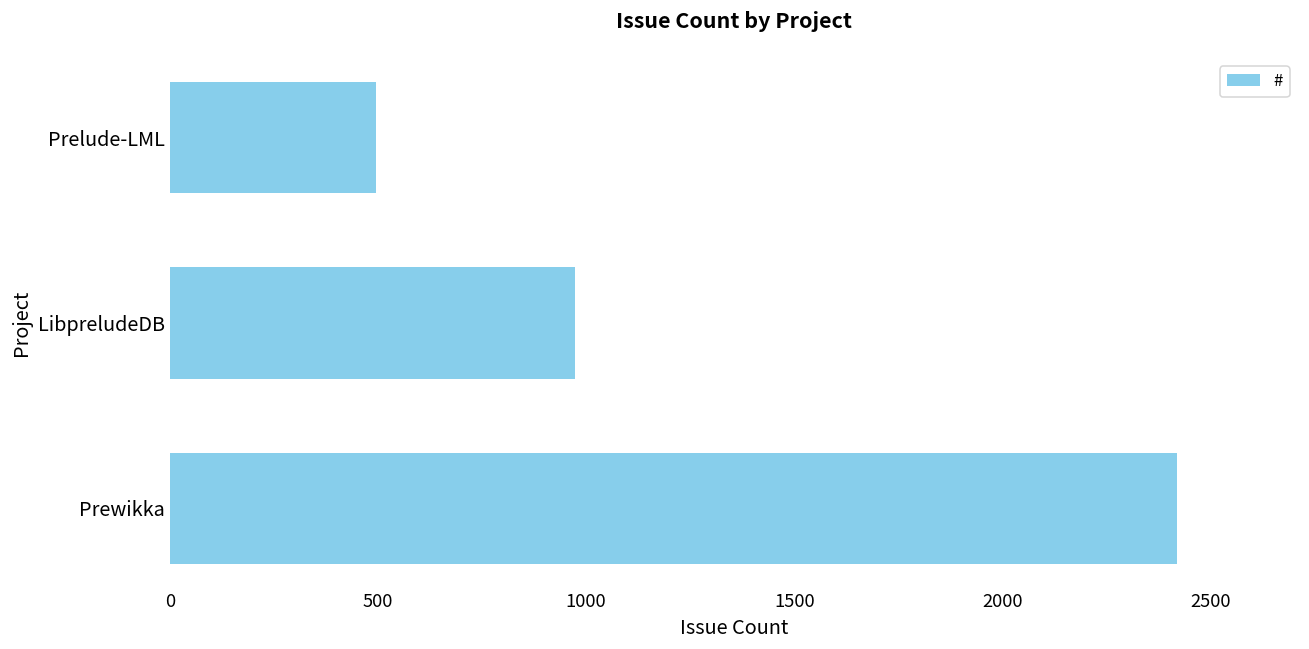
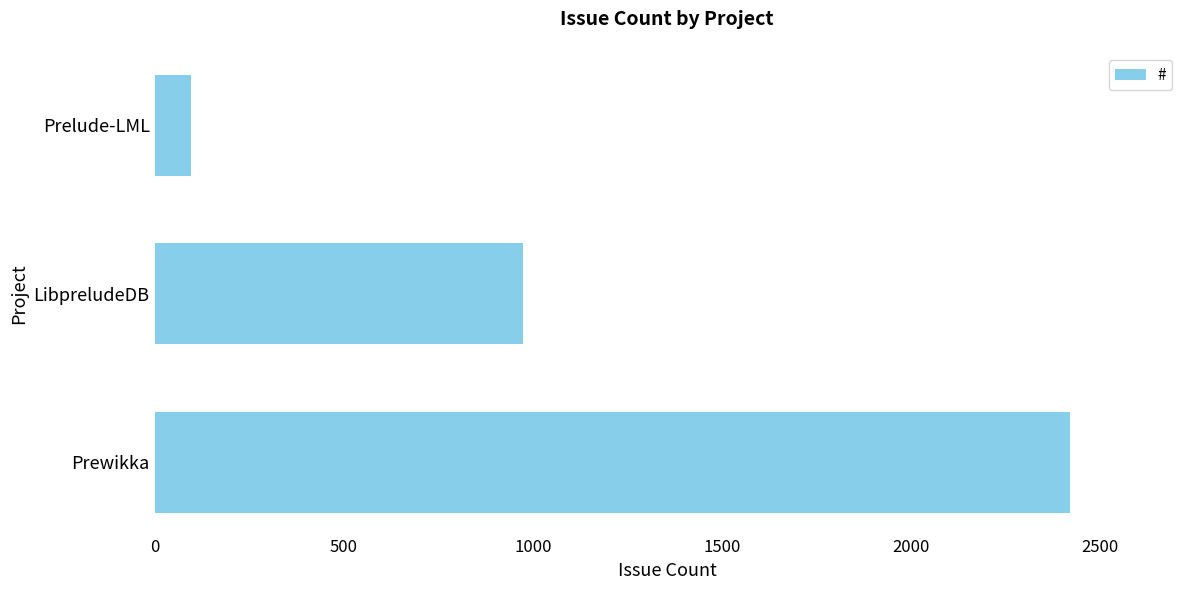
  {
-   "Prelude-LML": 500,
+   "Prelude-LML": 100,
    "LibpreludeDB": 970,
    "Prewikka": 2420
  }
